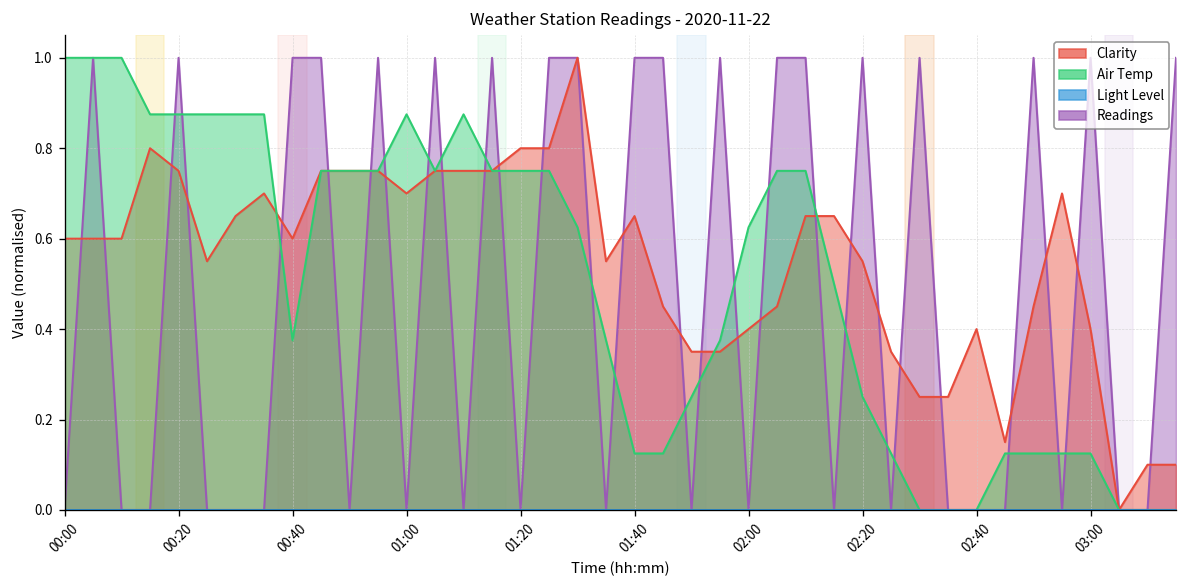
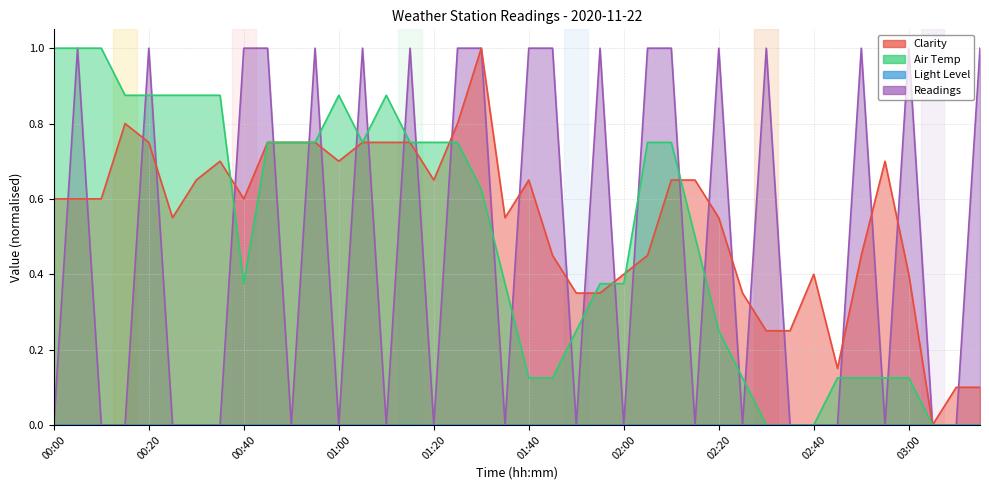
  {
    "Readings": {
      "00:20": 1.00,
      "00:40": 1.00,
      "01:40": 1.00,
      "02:20": 1.00
    },
    "Clarity": {
      "00:00": 0.60,
      "00:20": 0.75,
      "00:40": 0.60,
      "01:00": 0.70,
-     "01:20": 0.80,
+     "01:20": 0.65,
      "01:40": 0.65,
      "02:00": 0.40,
      "02:20": 0.55,
      "02:40": 0.40,
      "03:00": 0.40
    },
    "Air Temp": {
      "00:00": 1.00,
      "00:20": 0.87,
      "00:40": 0.37,
      "01:00": 0.87,
      "01:20": 0.75,
      "01:40": 0.12,
-     "02:00": 0.62,
+     "02:00": 0.37,
      "02:20": 0.25,
      "03:00": 0.12
    },
    "Light Level": {
      "00:20": 0.00,
      "00:40": 0.00,
      "01:40": 0.00,
      "02:20": 0.00,
      "03:00": 0.00
    }
  }
